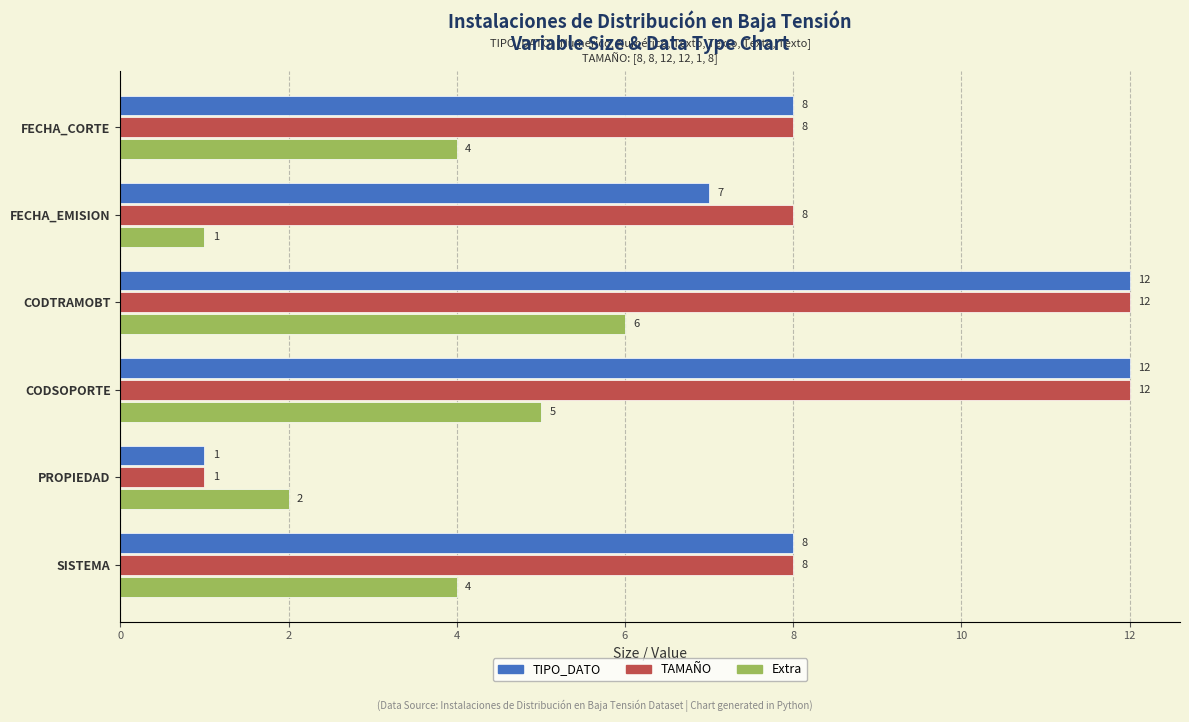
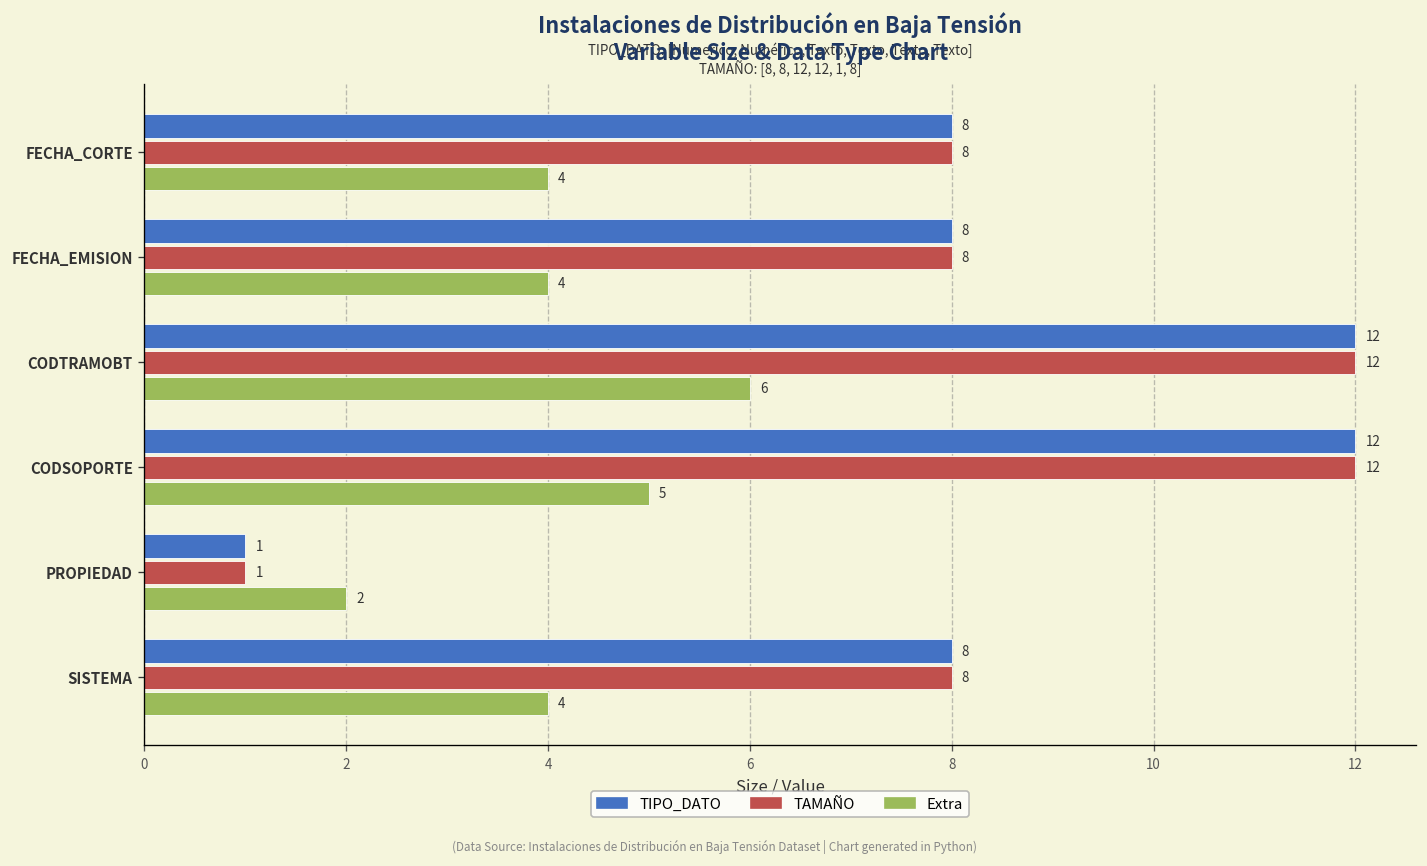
  {
    "TIPO_DATO": {
      "FECHA_CORTE": 8,
-     "FECHA_EMISION": 7,
+     "FECHA_EMISION": 8,
      "CODTRAMOBT": 12,
      "CODSOPORTE": 12,
      "PROPIEDAD": 1,
      "SISTEMA": 8
    },
    "TAMAÑO": {
      "FECHA_CORTE": 8,
      "FECHA_EMISION": 8,
      "CODTRAMOBT": 12,
      "CODSOPORTE": 12,
      "PROPIEDAD": 1,
      "SISTEMA": 8
    },
    "Extra": {
      "FECHA_CORTE": 4,
-     "FECHA_EMISION": 1,
+     "FECHA_EMISION": 4,
      "CODTRAMOBT": 6,
      "CODSOPORTE": 5,
      "PROPIEDAD": 2,
      "SISTEMA": 4
    }
  }
